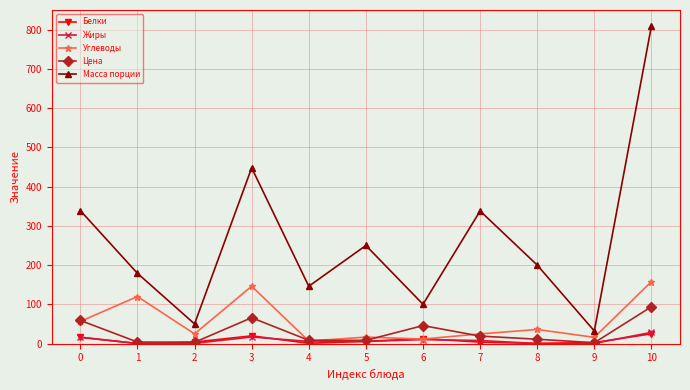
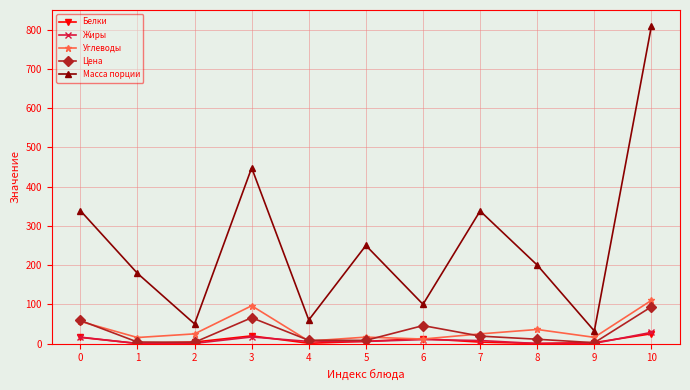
  {
    "Углеводы": {
-     "1": 120,
+     "1": 20,
      "2": 20,
-     "3": 150,
+     "3": 100,
      "5": 20,
      "8": 40,
      "9": 20,
-     "10": 160
+     "10": 110
    },
    "Масса порции": {
      "0": 340,
      "1": 180,
      "2": 50,
      "3": 450,
-     "4": 150,
+     "4": 60,
      "5": 250,
      "6": 100,
      "7": 340,
      "8": 200,
      "9": 30,
      "10": 810
    }
  }
